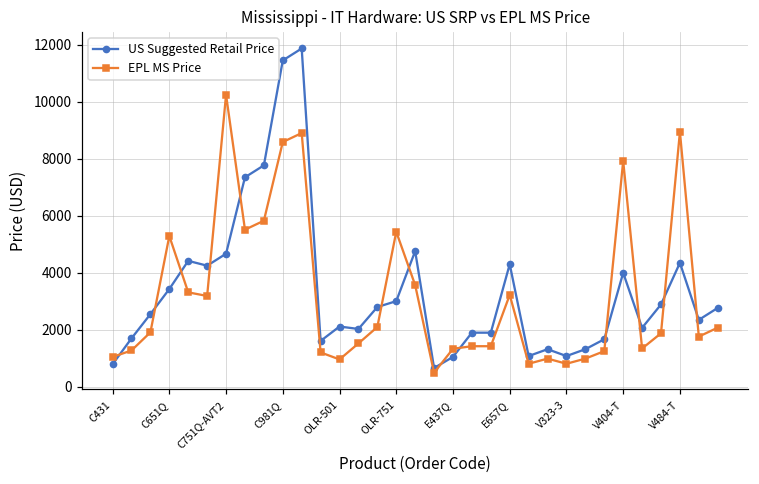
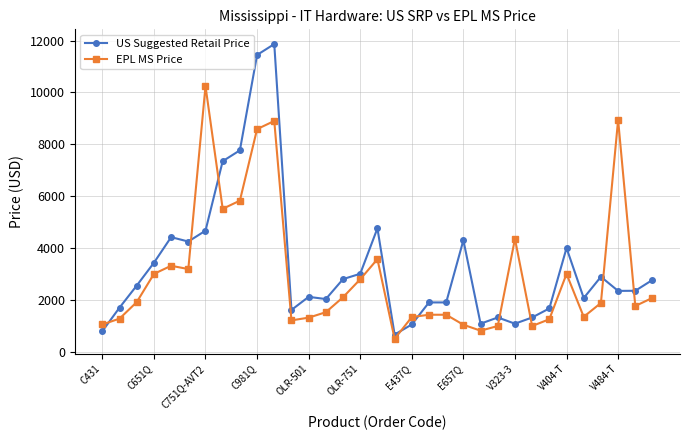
  {
    "US Suggested Retail Price": {
      "C431": 800,
      "C651Q": 3400,
      "C751Q-AVT2": 4700,
      "C981Q": 11400,
      "OLR-501": 2100,
      "OLR-751": 3000,
      "E437Q": 1000,
      "E657Q": 4300,
      "V323-3": 1100,
      "V404-T": 4000,
-     "V484-T": 4300
+     "V484-T": 2300
    },
    "EPL MS Price": {
      "C431": 1000,
-     "C651Q": 5300,
+     "C651Q": 3000,
      "C751Q-AVT2": 10200,
      "C981Q": 8600,
-     "OLR-501": 1000,
-     "OLR-751": 5400,
+     "OLR-501": 1300,
+     "OLR-751": 2800,
      "E437Q": 1300,
-     "E657Q": 3200,
-     "V323-3": 800,
-     "V404-T": 7900,
+     "E657Q": 1000,
+     "V323-3": 4400,
+     "V404-T": 3000,
      "V484-T": 8900
    }
  }
